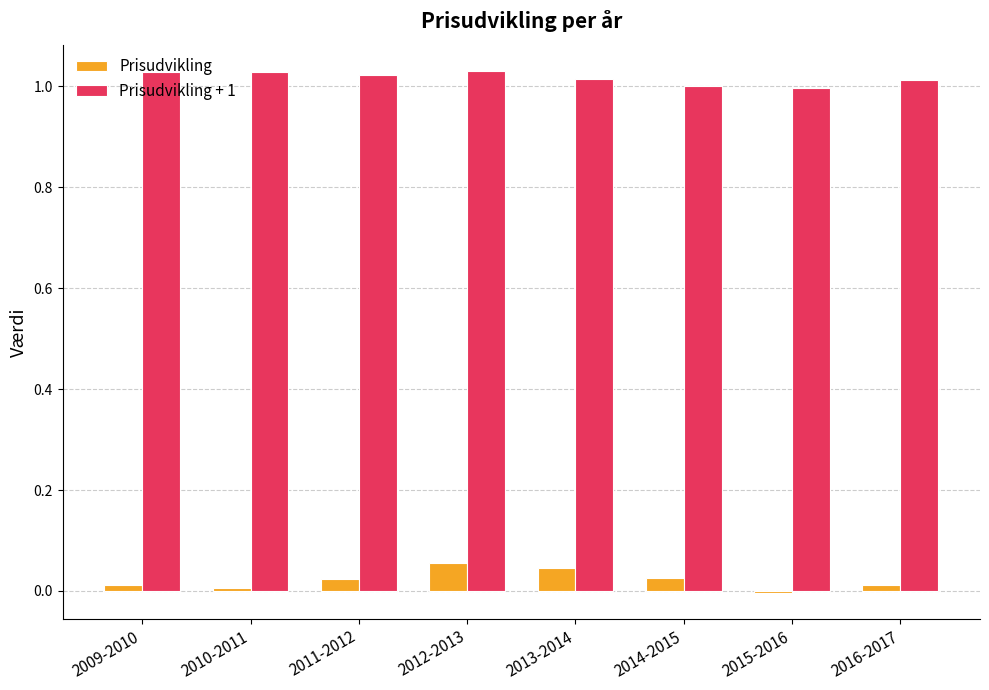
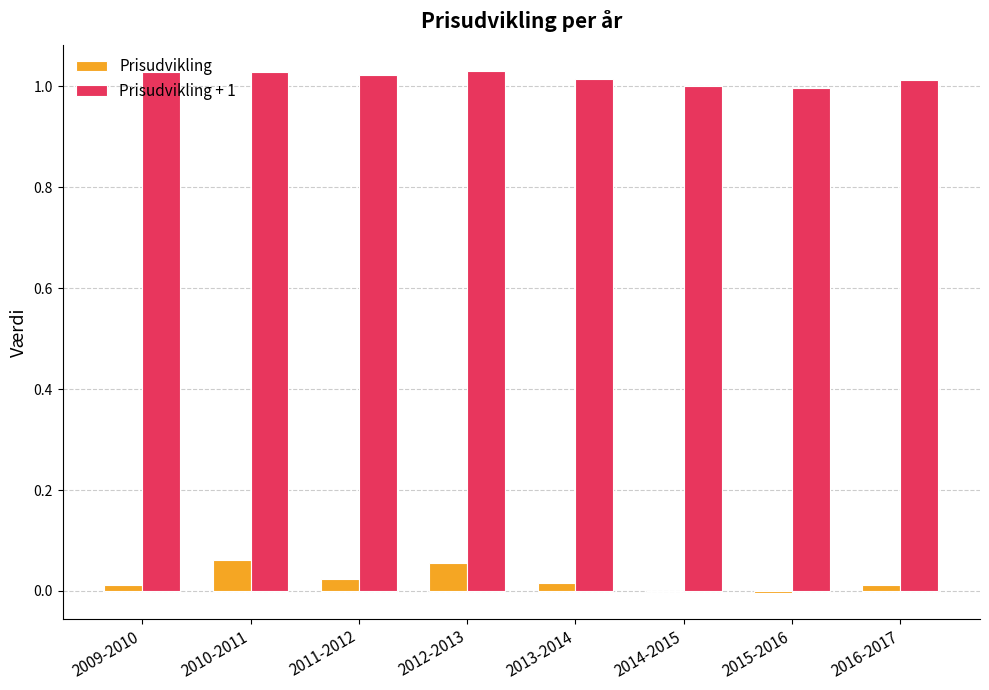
  {
    "Prisudvikling": {
      "2009-2010": 0.01,
-     "2010-2011": 0.01,
+     "2010-2011": 0.06,
      "2011-2012": 0.02,
      "2012-2013": 0.06,
-     "2013-2014": 0.05,
-     "2014-2015": 0.03,
+     "2013-2014": 0.02,
+     "2014-2015": 0.00,
      "2016-2017": 0.01
    },
    "Prisudvikling + 1": {
      "2009-2010": 1.03,
      "2010-2011": 1.03,
      "2011-2012": 1.02,
      "2012-2013": 1.03,
      "2013-2014": 1.02,
      "2014-2015": 1.00,
      "2015-2016": 1.00,
      "2016-2017": 1.01
    }
  }
